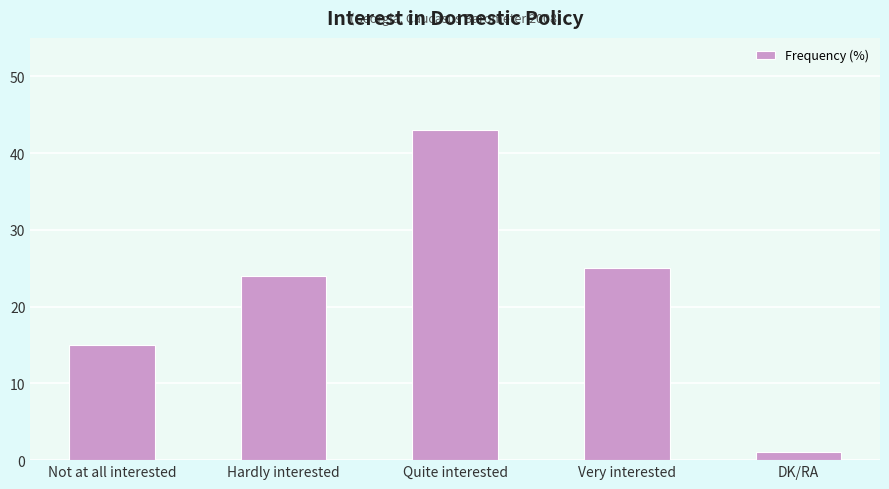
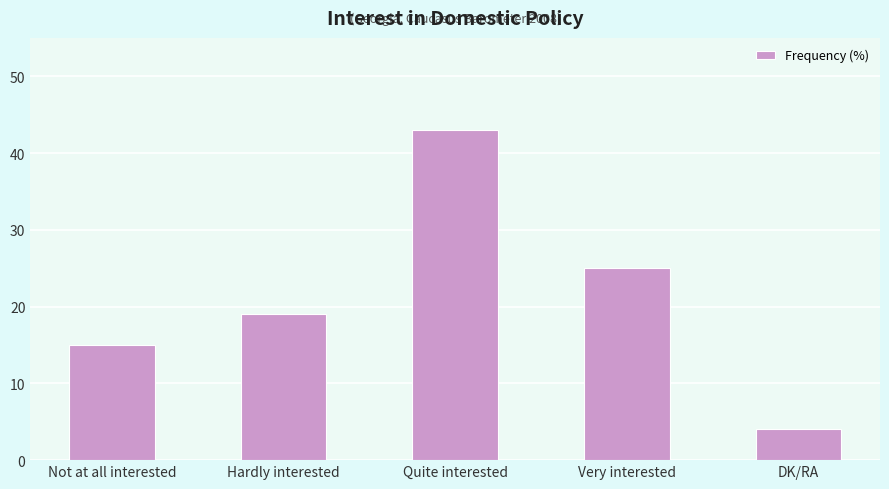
  {
    "Not at all interested": 15,
-   "Hardly interested": 24,
+   "Hardly interested": 19,
    "Quite interested": 43,
    "Very interested": 25,
-   "DK/RA": 1
+   "DK/RA": 4
  }
